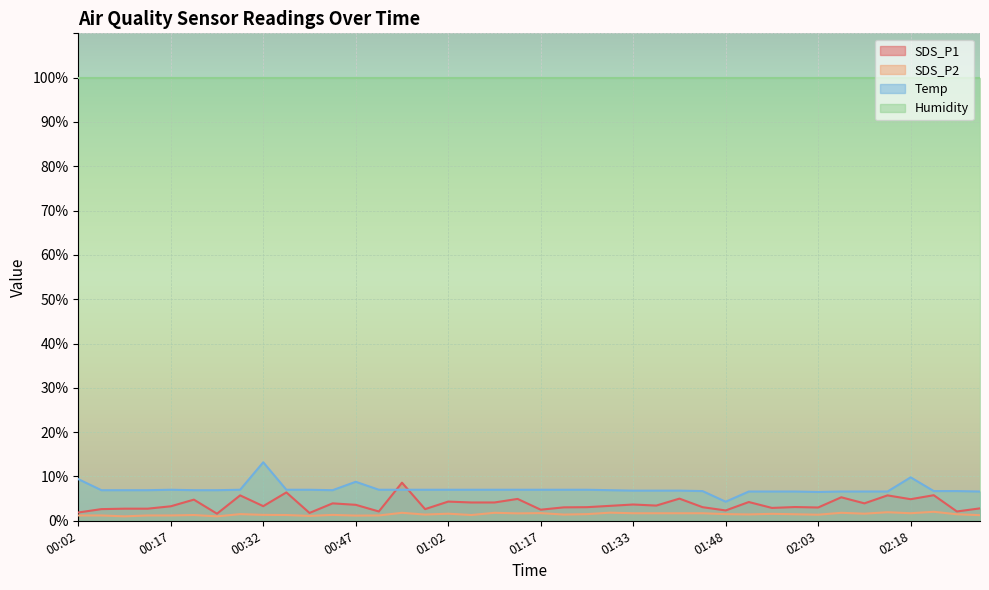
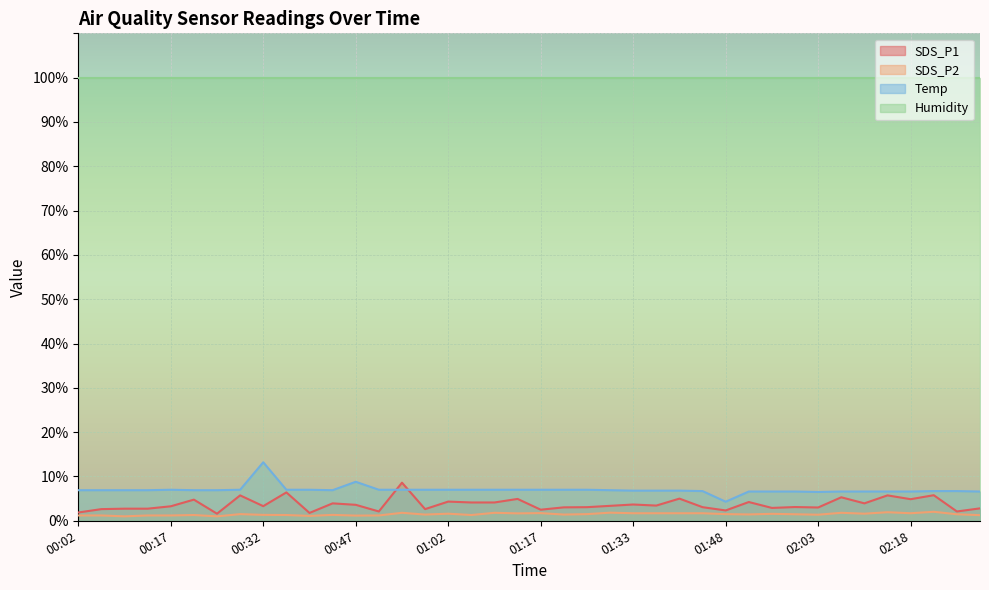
  {
    "Temp": {
-     "00:02": "9%",
+     "00:02": "7%",
      "00:17": "7%",
      "00:32": "13%",
      "00:47": "9%",
      "01:02": "7%",
      "01:17": "7%",
      "01:33": "7%",
      "01:48": "4%",
      "02:03": "7%",
-     "02:18": "10%"
+     "02:18": "7%"
    },
    "Humidity": {
      "00:02": "100%",
      "00:17": "100%",
      "00:32": "100%",
      "00:47": "100%",
      "01:02": "100%",
      "01:17": "100%",
      "01:33": "100%",
      "01:48": "100%",
      "02:03": "100%"
    }
  }
